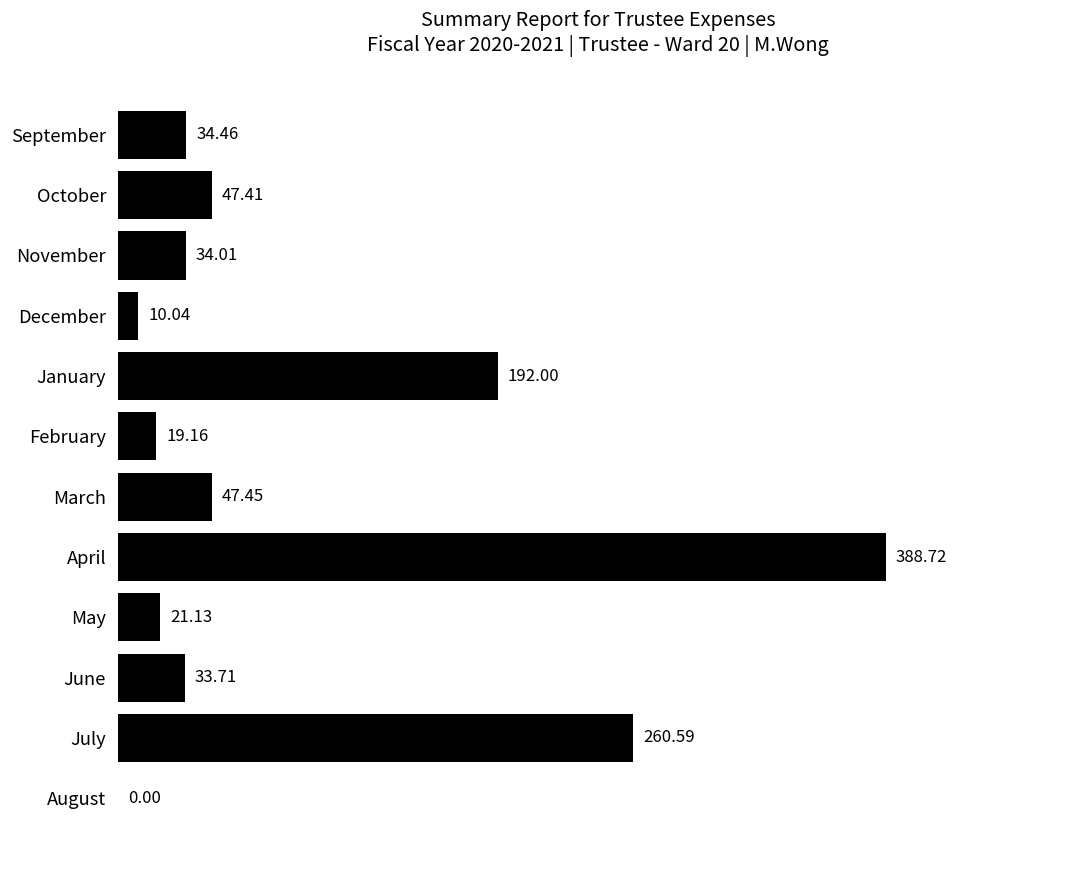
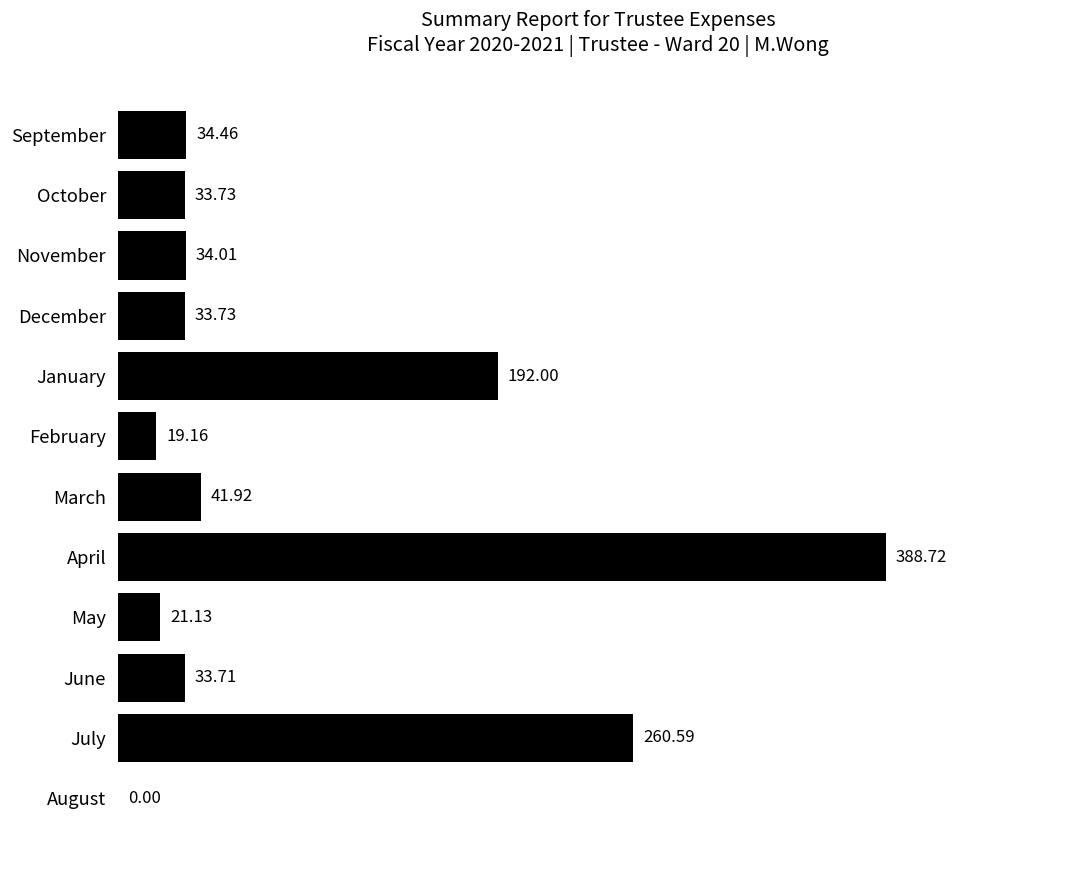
  {
    "September": 34.46,
-   "October": 47.41,
+   "October": 33.73,
    "November": 34.01,
-   "December": 10.04,
+   "December": 33.73,
    "January": 192.00,
    "February": 19.16,
-   "March": 47.45,
+   "March": 41.92,
    "April": 388.72,
    "May": 21.13,
    "June": 33.71,
    "July": 260.59,
    "August": 0.00
  }
